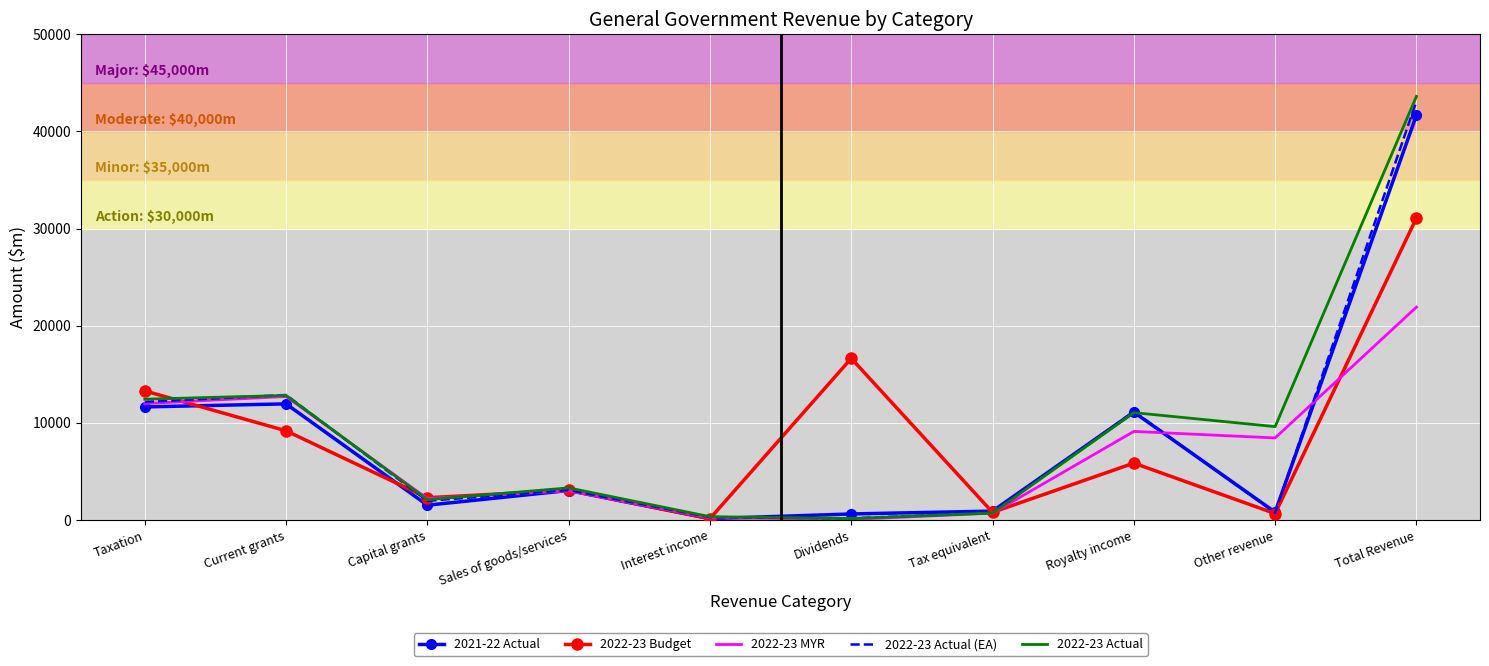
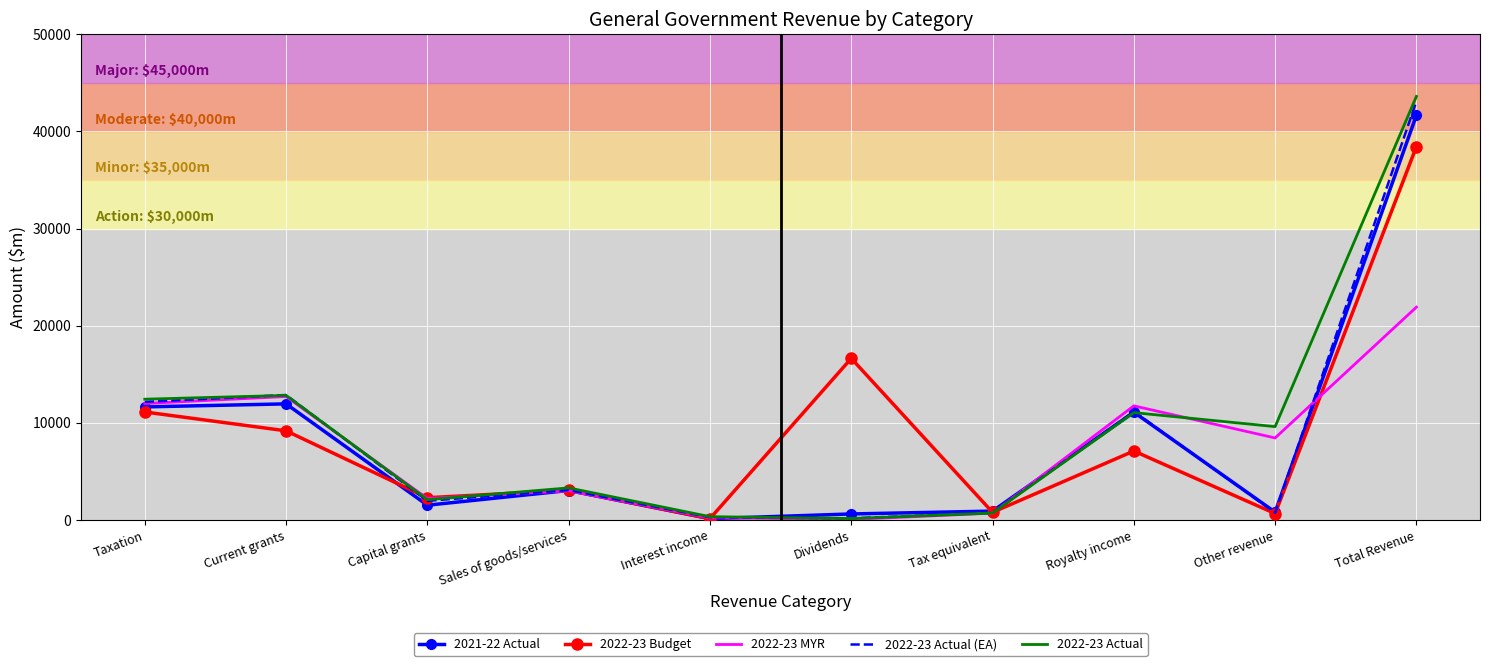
  {
    "2022-23 Budget": {
-     "Taxation": 13000,
+     "Taxation": 11000,
      "Current grants": 9000,
      "Dividends": 17000,
-     "Royalty income": 6000,
-     "Total Revenue": 31000
+     "Royalty income": 7000,
+     "Total Revenue": 38000
    },
    "2022-23 MYR": {
-     "Royalty income": 9000,
+     "Royalty income": 12000,
      "Other revenue": 8000,
      "Total Revenue": 22000
    },
    "2022-23 Actual": {
      "Taxation": 12000,
      "Other revenue": 10000,
      "Total Revenue": 44000
    }
  }
